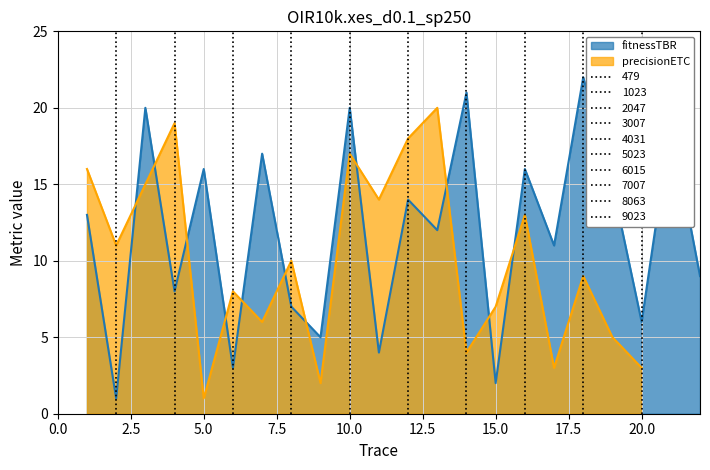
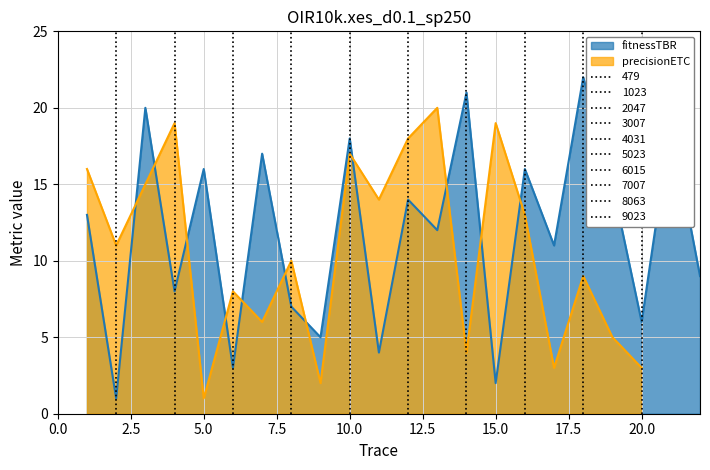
  {
    "fitnessTBR": {
      "5.0": 16,
-     "10.0": 20,
+     "10.0": 18,
      "15.0": 2,
      "20.0": 6
    },
    "precisionETC": {
      "5.0": 1,
      "10.0": 17,
-     "15.0": 7,
+     "15.0": 19,
      "20.0": 3
    }
  }
